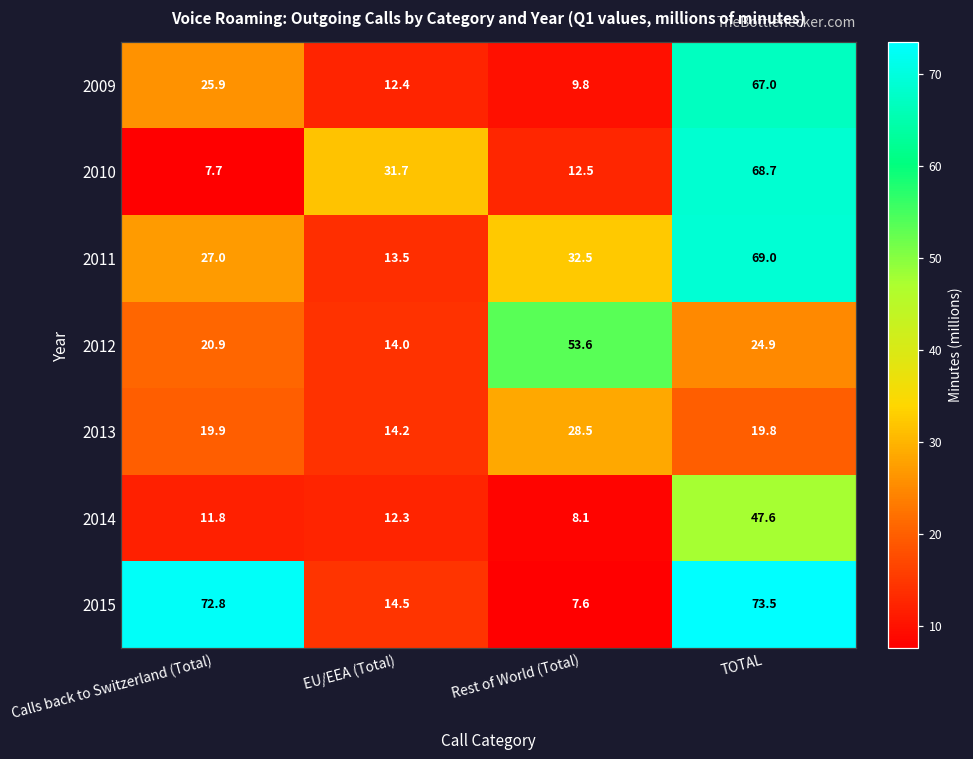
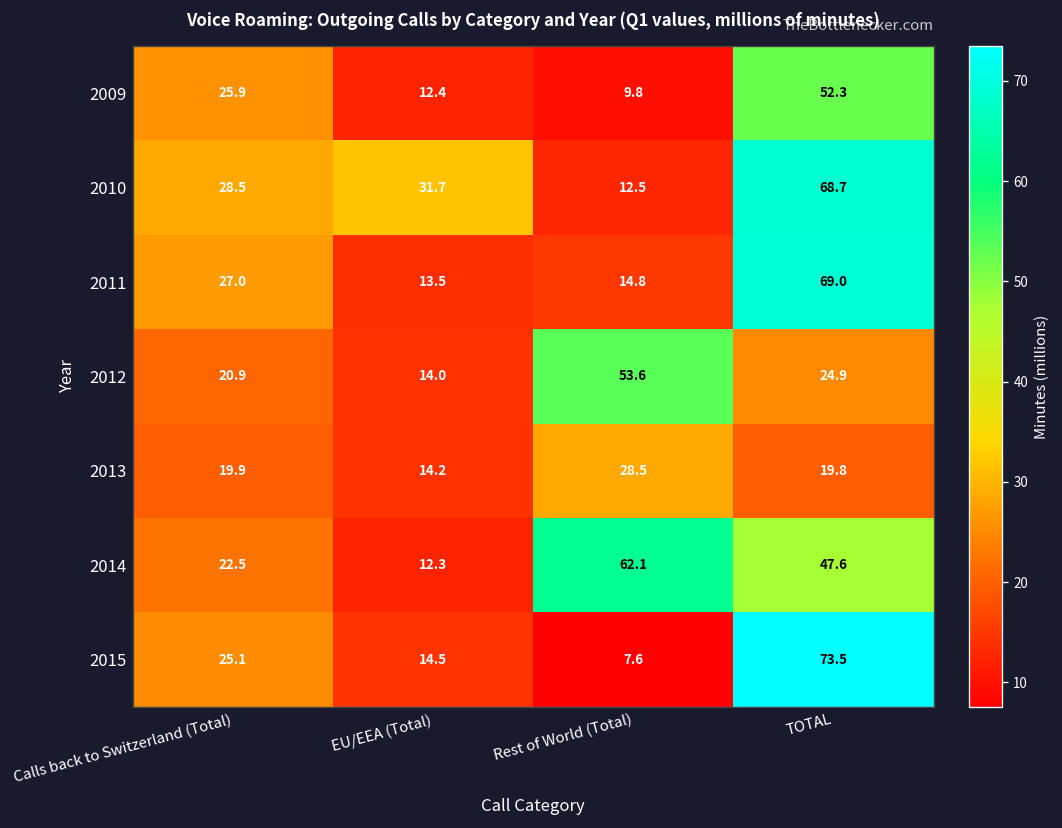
  {
    "2009": {
      "Calls back to Switzerland (Total)": 25.9,
      "EU/EEA (Total)": 12.4,
      "Rest of World (Total)": 9.8,
-     "TOTAL": 67.0
+     "TOTAL": 52.3
    },
    "2010": {
-     "Calls back to Switzerland (Total)": 7.7,
+     "Calls back to Switzerland (Total)": 28.5,
      "EU/EEA (Total)": 31.7,
      "Rest of World (Total)": 12.5,
      "TOTAL": 68.7
    },
    "2011": {
      "Calls back to Switzerland (Total)": 27.0,
      "EU/EEA (Total)": 13.5,
-     "Rest of World (Total)": 32.5,
+     "Rest of World (Total)": 14.8,
      "TOTAL": 69.0
    },
    "2012": {
      "Calls back to Switzerland (Total)": 20.9,
      "EU/EEA (Total)": 14.0,
      "Rest of World (Total)": 53.6,
      "TOTAL": 24.9
    },
    "2013": {
      "Calls back to Switzerland (Total)": 19.9,
      "EU/EEA (Total)": 14.2,
      "Rest of World (Total)": 28.5,
      "TOTAL": 19.8
    },
    "2014": {
-     "Calls back to Switzerland (Total)": 11.8,
+     "Calls back to Switzerland (Total)": 22.5,
      "EU/EEA (Total)": 12.3,
-     "Rest of World (Total)": 8.1,
+     "Rest of World (Total)": 62.1,
      "TOTAL": 47.6
    },
    "2015": {
-     "Calls back to Switzerland (Total)": 72.8,
+     "Calls back to Switzerland (Total)": 25.1,
      "EU/EEA (Total)": 14.5,
      "Rest of World (Total)": 7.6,
      "TOTAL": 73.5
    }
  }
